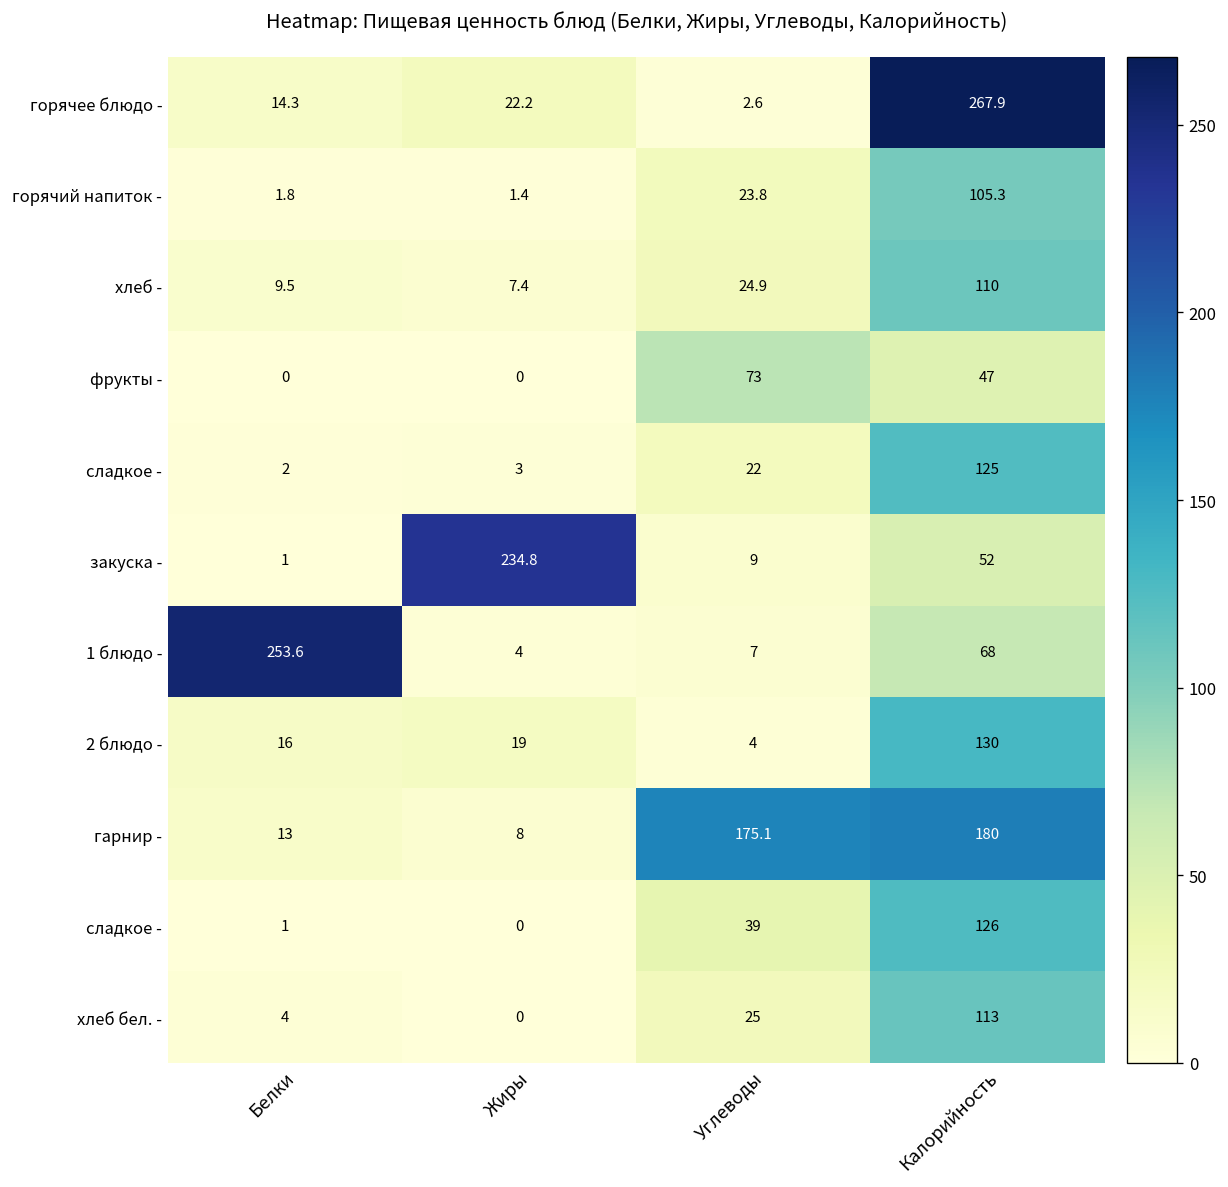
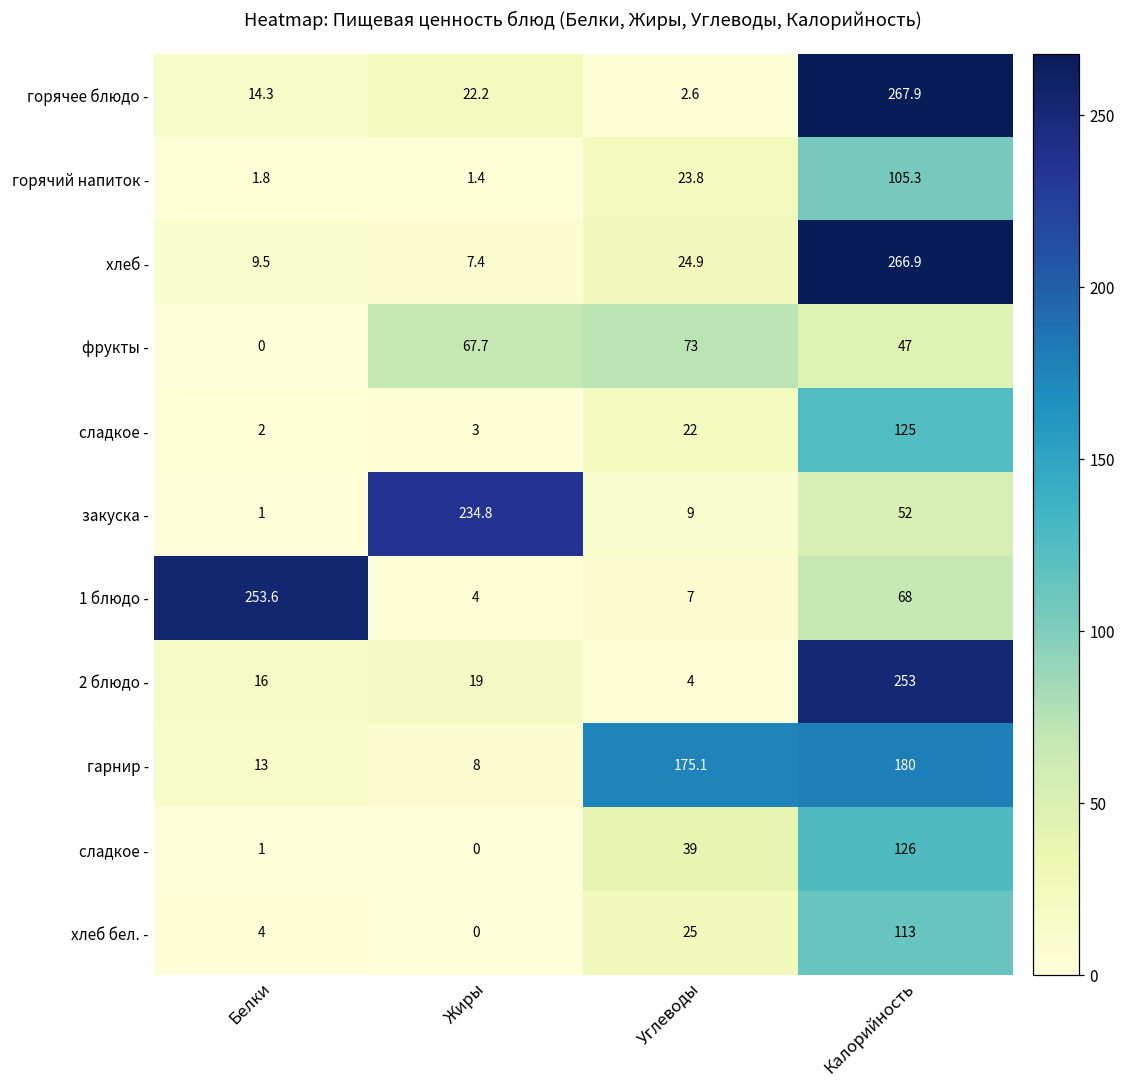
  {
    "горячее блюдо -": {
      "Белки": 14.3,
      "Жиры": 22.2,
      "Углеводы": 2.6,
      "Калорийность": 267.9
    },
    "горячий напиток -": {
      "Белки": 1.8,
      "Жиры": 1.4,
      "Углеводы": 23.8,
      "Калорийность": 105.3
    },
    "хлеб -": {
      "Белки": 9.5,
      "Жиры": 7.4,
      "Углеводы": 24.9,
-     "Калорийность": 110
+     "Калорийность": 266.9
    },
    "фрукты -": {
      "Белки": 0,
-     "Жиры": 0,
+     "Жиры": 67.7,
      "Углеводы": 73,
      "Калорийность": 47
    },
    "закуска -": {
      "Белки": 1,
      "Жиры": 234.8,
      "Углеводы": 9,
      "Калорийность": 52
    },
    "1 блюдо -": {
      "Белки": 253.6,
      "Жиры": 4,
      "Углеводы": 7,
      "Калорийность": 68
    },
    "2 блюдо -": {
      "Белки": 16,
      "Жиры": 19,
      "Углеводы": 4,
-     "Калорийность": 130
+     "Калорийность": 253
    },
    "гарнир -": {
      "Белки": 13,
      "Жиры": 8,
      "Углеводы": 175.1,
      "Калорийность": 180
    },
    "хлеб бел. -": {
      "Белки": 4,
      "Жиры": 0,
      "Углеводы": 25,
      "Калорийность": 113
    }
  }
